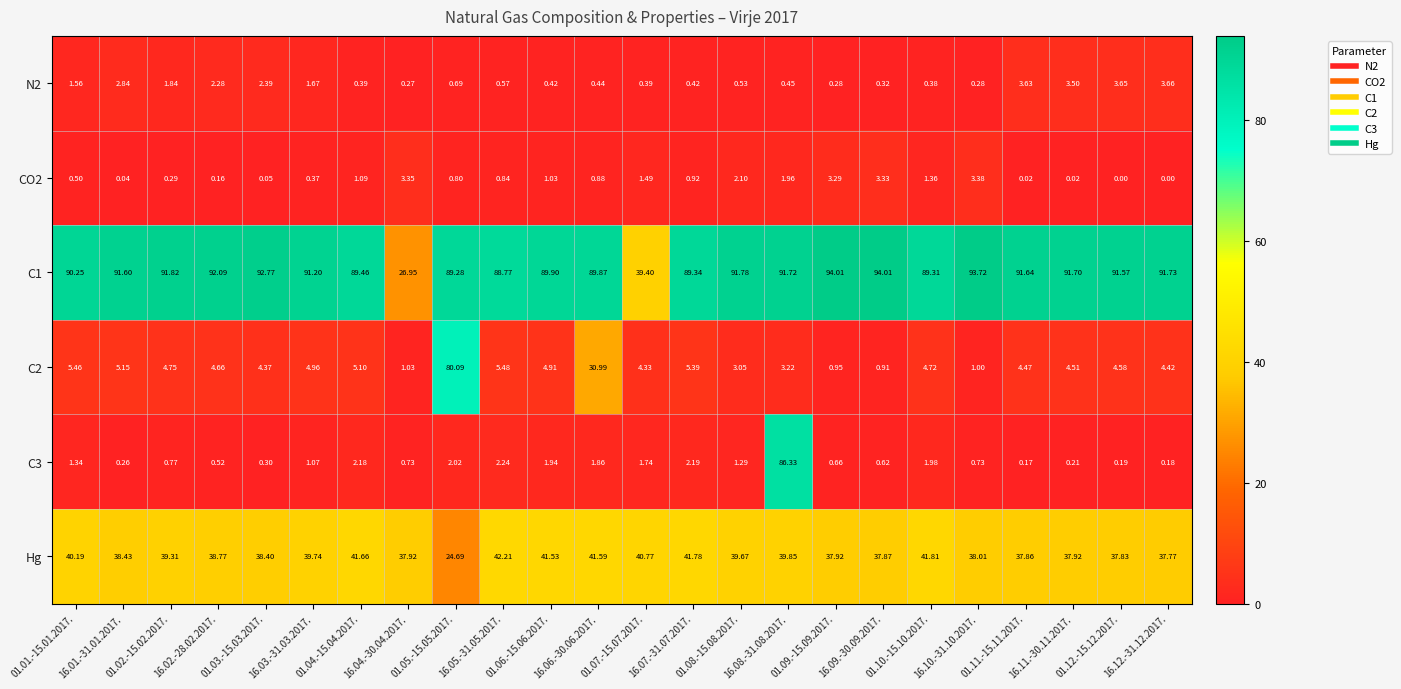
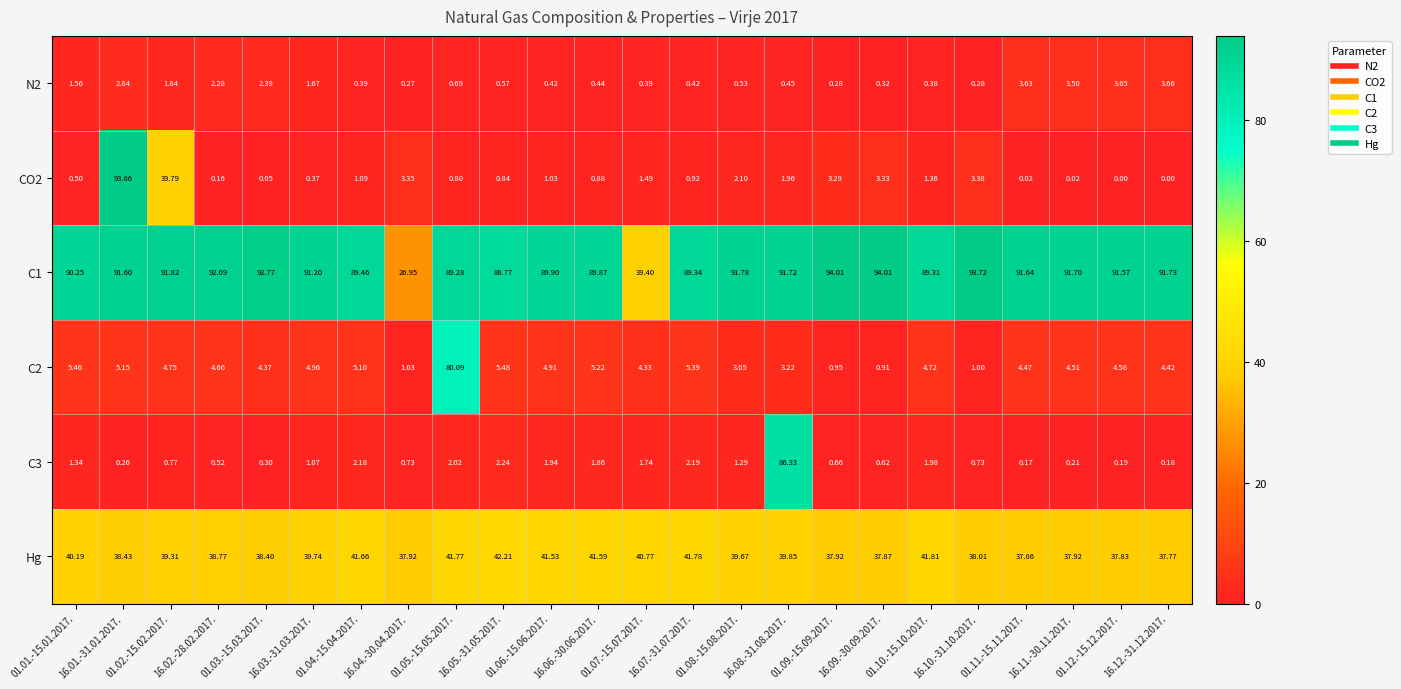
  {
    "N2": {
      "01.01.-15.01.2017.": 1.56,
      "16.01.-31.01.2017.": 2.84,
      "01.02.-15.02.2017.": 1.84,
      "16.02.-28.02.2017.": 2.28,
      "01.03.-15.03.2017.": 2.39,
      "16.03.-31.03.2017.": 1.67,
      "01.04.-15.04.2017.": 0.39,
      "16.04.-30.04.2017.": 0.27,
      "01.05.-15.05.2017.": 0.69,
      "16.05.-31.05.2017.": 0.57,
      "01.06.-15.06.2017.": 0.42,
      "16.06.-30.06.2017.": 0.44,
      "01.07.-15.07.2017.": 0.39,
      "16.07.-31.07.2017.": 0.42,
      "01.08.-15.08.2017.": 0.53,
      "16.08.-31.08.2017.": 0.45,
      "01.09.-15.09.2017.": 0.28,
      "16.09.-30.09.2017.": 0.32,
      "01.10.-15.10.2017.": 0.38,
      "16.10.-31.10.2017.": 0.28,
      "01.11.-15.11.2017.": 3.63,
      "16.11.-30.11.2017.": 3.50,
      "01.12.-15.12.2017.": 3.65,
      "16.12.-31.12.2017.": 3.66
    },
    "CO2": {
      "01.01.-15.01.2017.": 0.50,
-     "16.01.-31.01.2017.": 0.04,
-     "01.02.-15.02.2017.": 0.29,
+     "16.01.-31.01.2017.": 93.66,
+     "01.02.-15.02.2017.": 39.79,
      "16.02.-28.02.2017.": 0.16,
      "01.03.-15.03.2017.": 0.05,
      "16.03.-31.03.2017.": 0.37,
      "01.04.-15.04.2017.": 1.09,
      "16.04.-30.04.2017.": 3.35,
      "01.05.-15.05.2017.": 0.80,
      "16.05.-31.05.2017.": 0.84,
      "01.06.-15.06.2017.": 1.03,
      "16.06.-30.06.2017.": 0.88,
      "01.07.-15.07.2017.": 1.49,
      "16.07.-31.07.2017.": 0.92,
      "01.08.-15.08.2017.": 2.10,
      "16.08.-31.08.2017.": 1.96,
      "01.09.-15.09.2017.": 3.29,
      "16.09.-30.09.2017.": 3.33,
      "01.10.-15.10.2017.": 1.36,
      "16.10.-31.10.2017.": 3.38,
      "01.11.-15.11.2017.": 0.02,
      "16.11.-30.11.2017.": 0.02,
      "01.12.-15.12.2017.": 0.00,
      "16.12.-31.12.2017.": 0.00
    },
    "C1": {
      "01.01.-15.01.2017.": 90.25,
      "16.01.-31.01.2017.": 91.60,
      "01.02.-15.02.2017.": 91.82,
      "16.02.-28.02.2017.": 92.09,
      "01.03.-15.03.2017.": 92.77,
      "16.03.-31.03.2017.": 91.20,
      "01.04.-15.04.2017.": 89.46,
      "16.04.-30.04.2017.": 26.95,
      "01.05.-15.05.2017.": 89.28,
      "16.05.-31.05.2017.": 88.77,
      "01.06.-15.06.2017.": 89.90,
      "16.06.-30.06.2017.": 89.87,
      "01.07.-15.07.2017.": 39.40,
      "16.07.-31.07.2017.": 89.34,
      "01.08.-15.08.2017.": 91.78,
      "16.08.-31.08.2017.": 91.72,
      "01.09.-15.09.2017.": 94.01,
      "16.09.-30.09.2017.": 94.01,
      "01.10.-15.10.2017.": 89.31,
      "16.10.-31.10.2017.": 93.72,
      "01.11.-15.11.2017.": 91.64,
      "16.11.-30.11.2017.": 91.70,
      "01.12.-15.12.2017.": 91.57,
      "16.12.-31.12.2017.": 91.73
    },
    "C2": {
      "01.01.-15.01.2017.": 5.46,
      "16.01.-31.01.2017.": 5.15,
      "01.02.-15.02.2017.": 4.75,
      "16.02.-28.02.2017.": 4.66,
      "01.03.-15.03.2017.": 4.37,
      "16.03.-31.03.2017.": 4.96,
      "01.04.-15.04.2017.": 5.10,
      "16.04.-30.04.2017.": 1.03,
      "01.05.-15.05.2017.": 80.09,
      "16.05.-31.05.2017.": 5.48,
      "01.06.-15.06.2017.": 4.91,
-     "16.06.-30.06.2017.": 30.99,
+     "16.06.-30.06.2017.": 5.22,
      "01.07.-15.07.2017.": 4.33,
      "16.07.-31.07.2017.": 5.39,
      "01.08.-15.08.2017.": 3.05,
      "16.08.-31.08.2017.": 3.22,
      "01.09.-15.09.2017.": 0.95,
      "16.09.-30.09.2017.": 0.91,
      "01.10.-15.10.2017.": 4.72,
      "16.10.-31.10.2017.": 1.00,
      "01.11.-15.11.2017.": 4.47,
      "16.11.-30.11.2017.": 4.51,
      "01.12.-15.12.2017.": 4.58,
      "16.12.-31.12.2017.": 4.42
    },
    "C3": {
      "01.01.-15.01.2017.": 1.34,
      "16.01.-31.01.2017.": 0.26,
      "01.02.-15.02.2017.": 0.77,
      "16.02.-28.02.2017.": 0.52,
      "01.03.-15.03.2017.": 0.30,
      "16.03.-31.03.2017.": 1.07,
      "01.04.-15.04.2017.": 2.18,
      "16.04.-30.04.2017.": 0.73,
      "01.05.-15.05.2017.": 2.02,
      "16.05.-31.05.2017.": 2.24,
      "01.06.-15.06.2017.": 1.94,
      "16.06.-30.06.2017.": 1.86,
      "01.07.-15.07.2017.": 1.74,
      "16.07.-31.07.2017.": 2.19,
      "01.08.-15.08.2017.": 1.29,
      "16.08.-31.08.2017.": 86.33,
      "01.09.-15.09.2017.": 0.66,
      "16.09.-30.09.2017.": 0.62,
      "01.10.-15.10.2017.": 1.98,
      "16.10.-31.10.2017.": 0.73,
      "01.11.-15.11.2017.": 0.17,
      "16.11.-30.11.2017.": 0.21,
      "01.12.-15.12.2017.": 0.19,
      "16.12.-31.12.2017.": 0.18
    },
    "Hg": {
      "01.01.-15.01.2017.": 40.19,
      "16.01.-31.01.2017.": 38.43,
      "01.02.-15.02.2017.": 39.31,
      "16.02.-28.02.2017.": 38.77,
      "01.03.-15.03.2017.": 38.40,
      "16.03.-31.03.2017.": 39.74,
      "01.04.-15.04.2017.": 41.66,
      "16.04.-30.04.2017.": 37.92,
-     "01.05.-15.05.2017.": 24.69,
+     "01.05.-15.05.2017.": 41.77,
      "16.05.-31.05.2017.": 42.21,
      "01.06.-15.06.2017.": 41.53,
      "16.06.-30.06.2017.": 41.59,
      "01.07.-15.07.2017.": 40.77,
      "16.07.-31.07.2017.": 41.78,
      "01.08.-15.08.2017.": 39.67,
      "16.08.-31.08.2017.": 39.85,
      "01.09.-15.09.2017.": 37.92,
      "16.09.-30.09.2017.": 37.87,
      "01.10.-15.10.2017.": 41.81,
      "16.10.-31.10.2017.": 38.01,
      "01.11.-15.11.2017.": 37.86,
      "16.11.-30.11.2017.": 37.92,
      "01.12.-15.12.2017.": 37.83,
      "16.12.-31.12.2017.": 37.77
    }
  }
